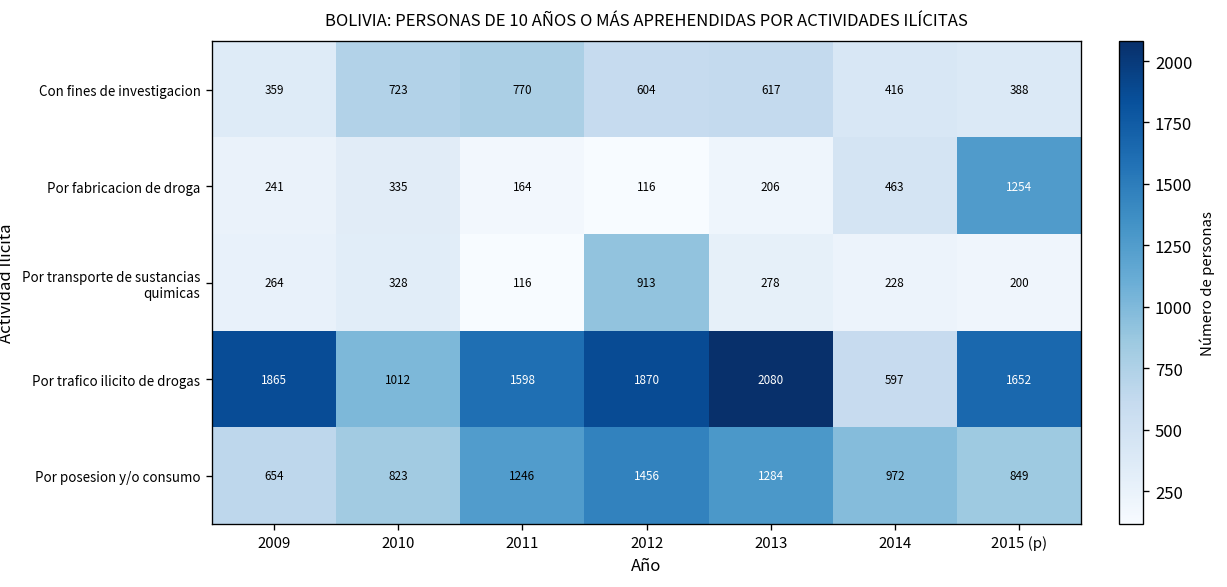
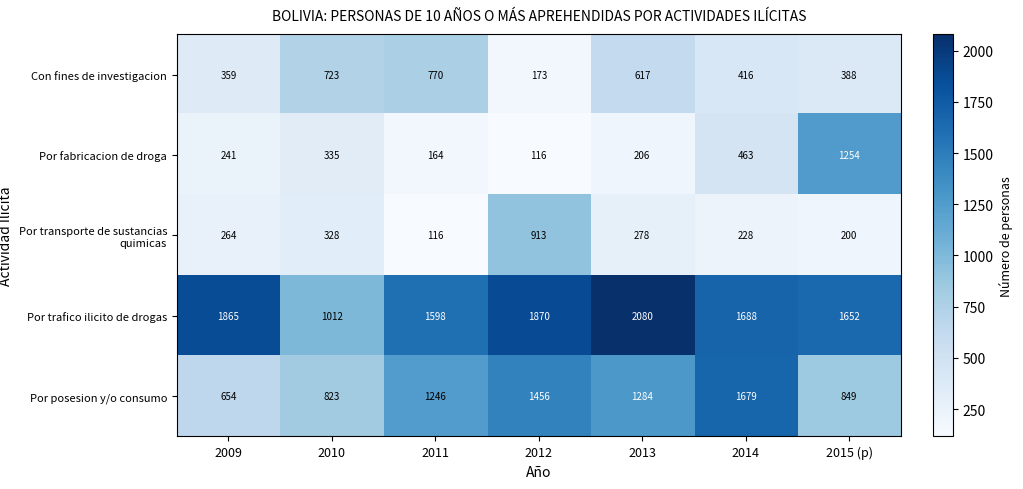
  {
    "Con fines de investigacion": {
      "2009": 359,
      "2010": 723,
      "2011": 770,
-     "2012": 604,
+     "2012": 173,
      "2013": 617,
      "2014": 416,
      "2015 (p)": 388
    },
    "Por fabricacion de droga": {
      "2009": 241,
      "2010": 335,
      "2011": 164,
      "2012": 116,
      "2013": 206,
      "2014": 463,
      "2015 (p)": 1254
    },
    "Por transporte de sustancias quimicas": {
      "2009": 264,
      "2010": 328,
      "2011": 116,
      "2012": 913,
      "2013": 278,
      "2014": 228,
      "2015 (p)": 200
    },
    "Por trafico ilicito de drogas": {
      "2009": 1865,
      "2010": 1012,
      "2011": 1598,
      "2012": 1870,
      "2013": 2080,
-     "2014": 597,
+     "2014": 1688,
      "2015 (p)": 1652
    },
    "Por posesion y/o consumo": {
      "2009": 654,
      "2010": 823,
      "2011": 1246,
      "2012": 1456,
      "2013": 1284,
-     "2014": 972,
+     "2014": 1679,
      "2015 (p)": 849
    }
  }
